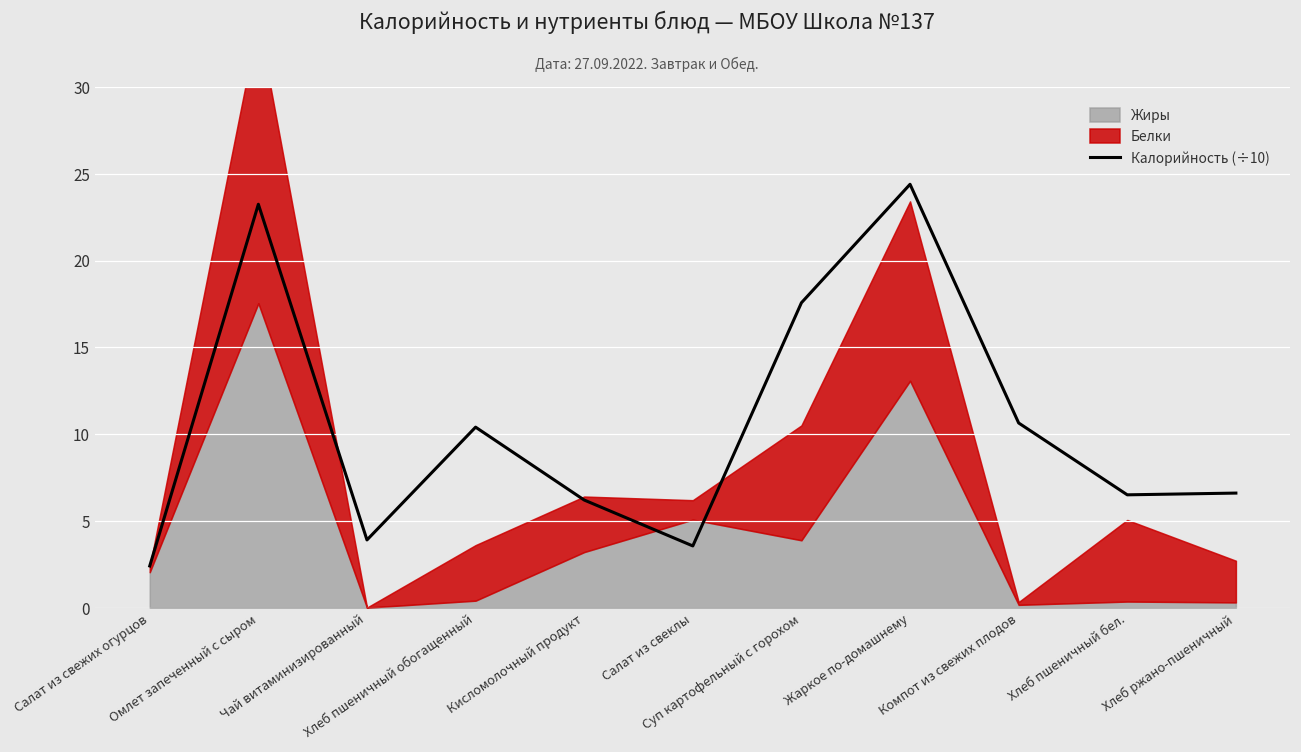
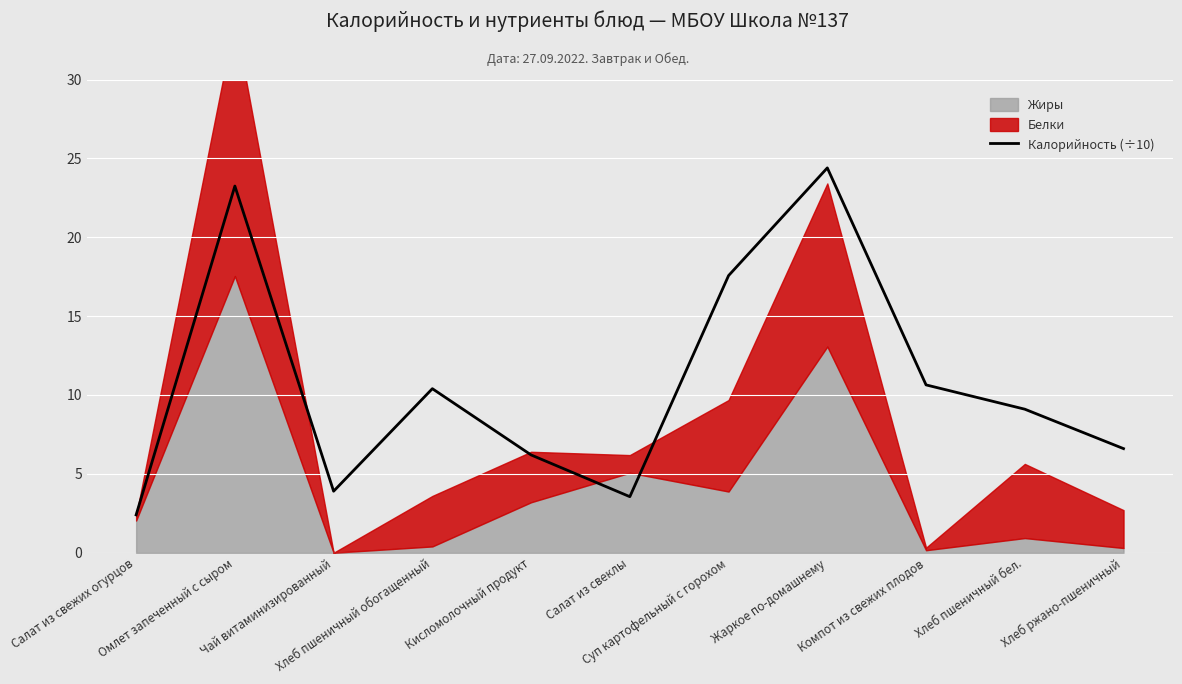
  {
    "Жиры": {
      "Салат из свежих огурцов": 2.0,
      "Омлет запеченный с сыром": 17.5,
      "Хлеб пшеничный обогащенный": 0.4,
      "Кисломолочный продукт": 3.2,
      "Салат из свеклы": 5.1,
      "Суп картофельный с горохом": 3.9,
      "Жаркое по-домашнему": 13.1,
-     "Хлеб пшеничный бел.": 0.4,
+     "Хлеб пшеничный бел.": 0.9,
      "Хлеб ржано-пшеничный": 0.3
    },
    "Калорийность (÷10)": {
      "Омлет запеченный с сыром": 23.2,
      "Чай витаминизированный": 3.9,
      "Хлеб пшеничный обогащенный": 10.4,
      "Кисломолочный продукт": 6.2,
      "Салат из свеклы": 3.6,
      "Суп картофельный с горохом": 17.6,
      "Жаркое по-домашнему": 24.4,
      "Компот из свежих плодов": 10.6,
-     "Хлеб пшеничный бел.": 6.5,
+     "Хлеб пшеничный бел.": 9.1,
      "Хлеб ржано-пшеничный": 6.6
    },
    "Белки": {
      "Хлеб пшеничный обогащенный": 3.2,
      "Кисломолочный продукт": 3.2,
      "Салат из свеклы": 1.1,
-     "Суп картофельный с горохом": 6.6,
+     "Суп картофельный с горохом": 5.8,
      "Жаркое по-домашнему": 10.3,
      "Хлеб пшеничный бел.": 4.7,
      "Хлеб ржано-пшеничный": 2.4
    }
  }
